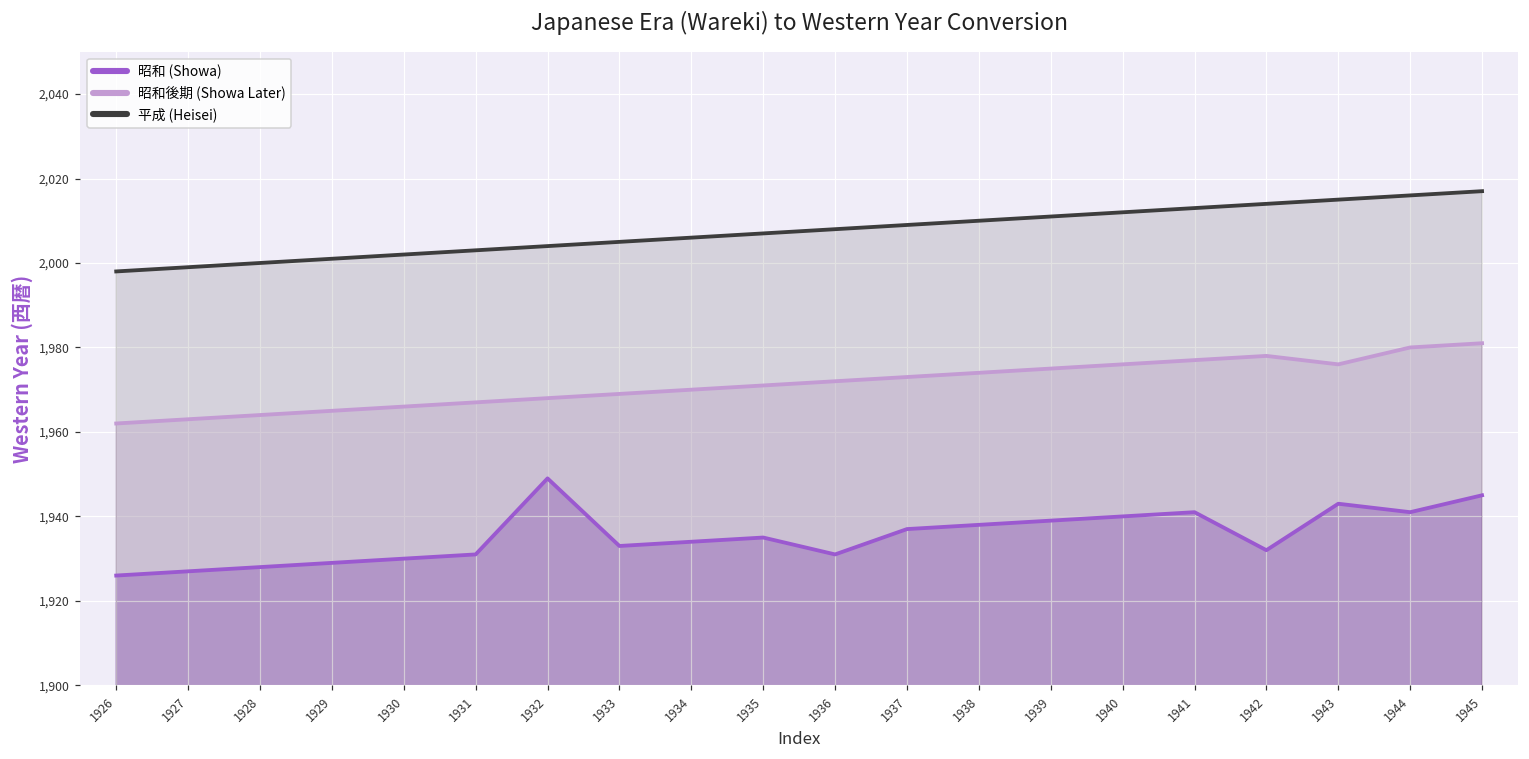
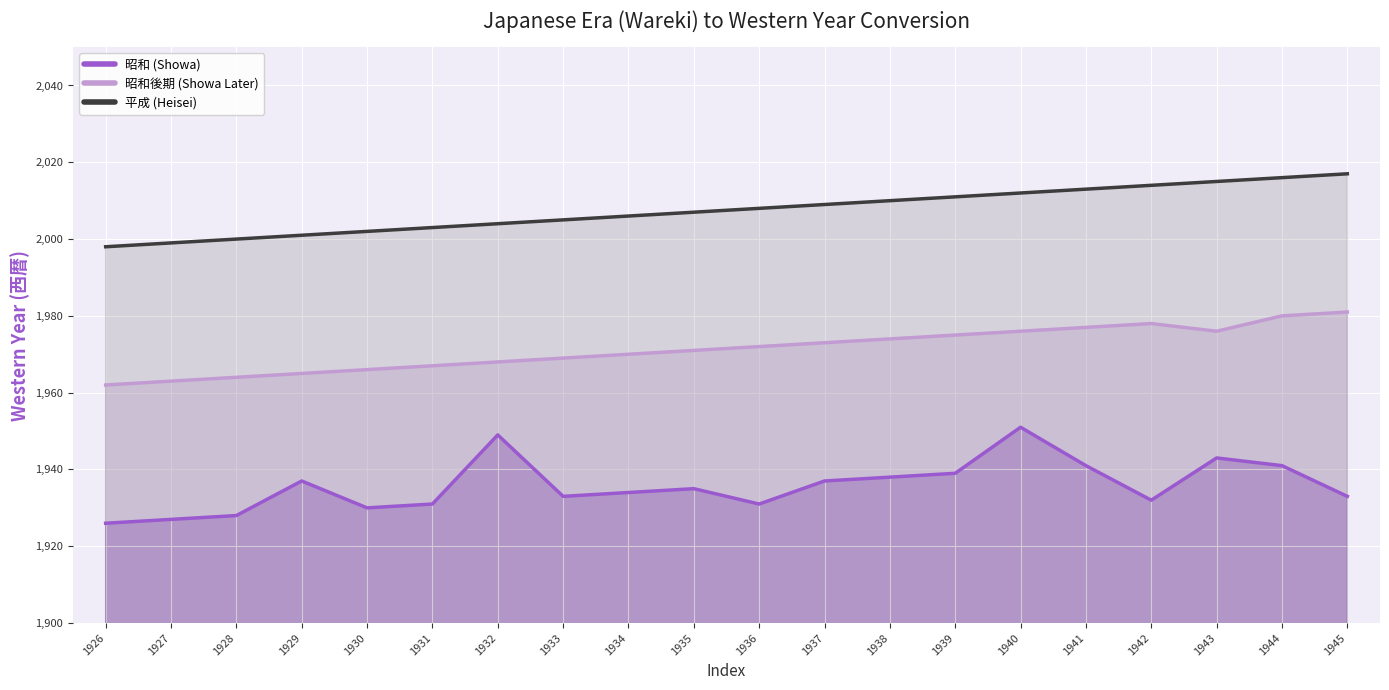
  {
    "昭和 (Showa)": {
      "1926": "1,926",
      "1927": "1,927",
      "1928": "1,928",
-     "1929": "1,929",
+     "1929": "1,937",
      "1930": "1,930",
      "1931": "1,931",
      "1932": "1,949",
      "1933": "1,933",
      "1934": "1,934",
      "1935": "1,935",
      "1936": "1,931",
      "1937": "1,937",
      "1938": "1,938",
      "1939": "1,939",
-     "1940": "1,940",
+     "1940": "1,951",
      "1941": "1,941",
      "1942": "1,932",
      "1943": "1,943",
      "1944": "1,941",
-     "1945": "1,945"
+     "1945": "1,933"
    }
  }
